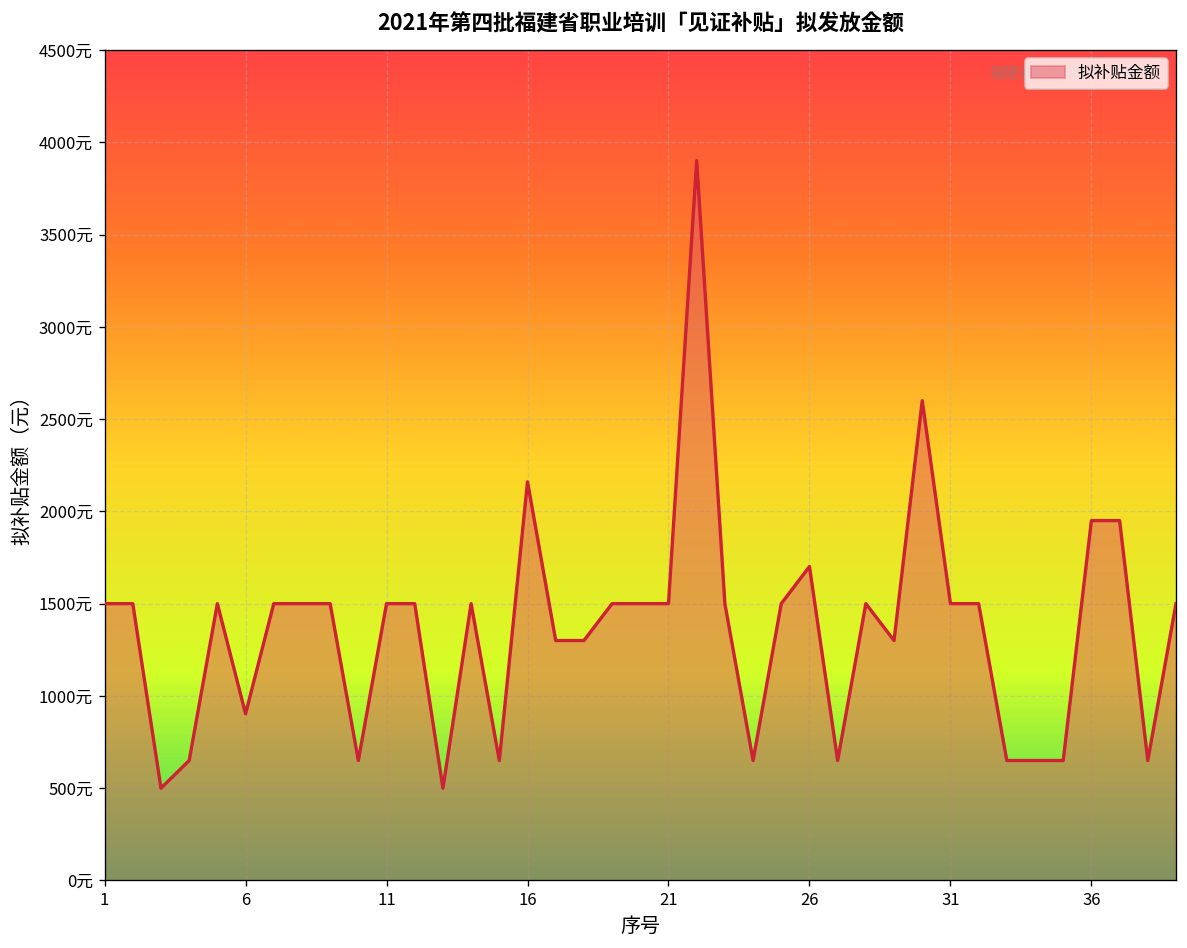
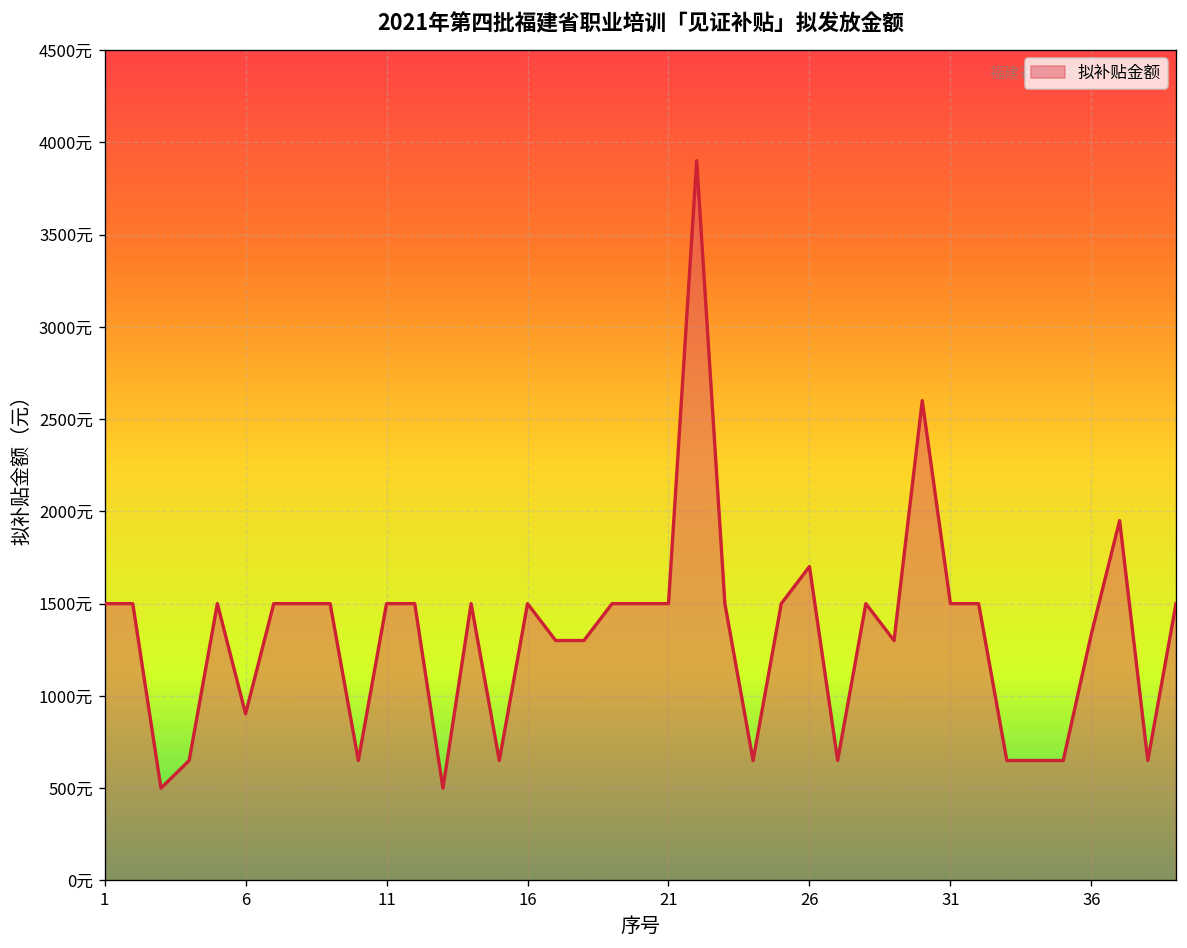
  {
    "1": "1500元",
    "6": "900元",
    "11": "1500元",
-   "16": "2160元",
+   "16": "1500元",
    "21": "1500元",
    "26": "1700元",
    "31": "1500元",
-   "36": "1950元"
+   "36": "1340元"
  }
